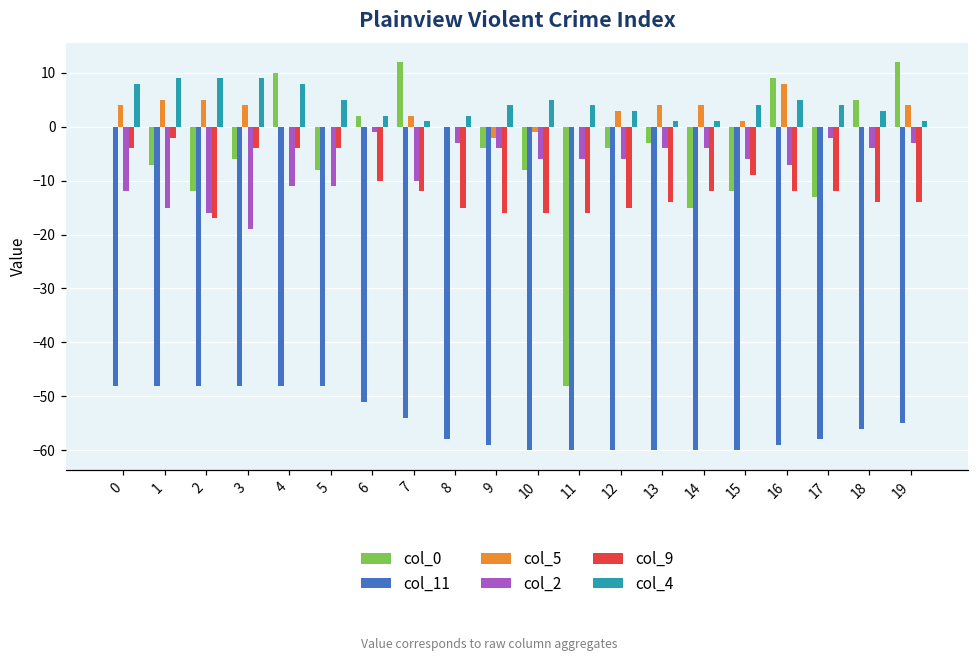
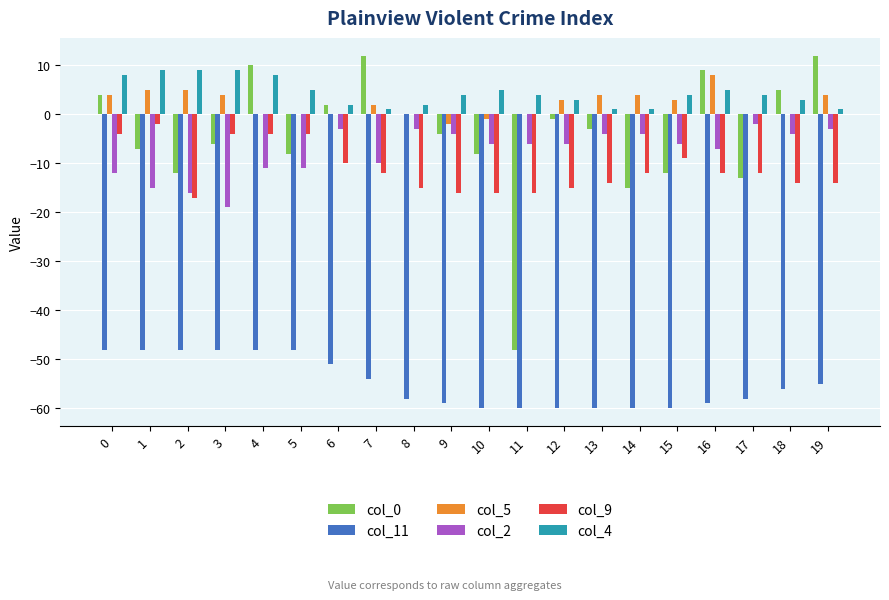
  {
    "col_0": {
-     "0": 0,
+     "0": 4,
      "1": -7,
      "2": -12,
      "3": -6,
      "4": 10,
      "5": -8,
      "6": 2,
      "7": 12,
      "8": 0,
      "9": -4,
      "10": -8,
      "11": -48,
-     "12": -4,
+     "12": -1,
      "13": -3,
      "14": -15,
      "15": -12,
      "16": 9,
      "17": -13,
      "18": 5,
      "19": 12
    },
    "col_5": {
      "0": 4,
      "1": 5,
      "2": 5,
      "3": 4,
      "4": 0,
      "5": 0,
      "6": 0,
      "7": 2,
      "8": 0,
      "9": -2,
      "10": -1,
      "11": 0,
      "12": 3,
      "13": 4,
      "14": 4,
-     "15": 1,
+     "15": 3,
      "16": 8,
      "17": 0,
      "18": 0,
      "19": 4
    },
    "col_2": {
      "0": -12,
      "1": -15,
      "2": -16,
      "3": -19,
      "4": -11,
      "5": -11,
-     "6": -1,
+     "6": -3,
      "7": -10,
      "8": -3,
      "9": -4,
      "10": -6,
      "11": -6,
      "12": -6,
      "13": -4,
      "14": -4,
      "15": -6,
      "16": -7,
      "17": -2,
      "18": -4,
      "19": -3
    },
    "col_9": {
      "0": -4,
      "1": -2,
      "2": -17,
      "3": -4,
      "4": -4,
      "5": -4,
      "6": -10,
      "7": -12,
      "8": -15,
      "9": -16,
      "10": -16,
      "11": -16,
      "12": -15,
      "13": -14,
      "14": -12,
      "15": -9,
      "16": -12,
      "17": -12,
      "18": -14,
      "19": -14
    }
  }
